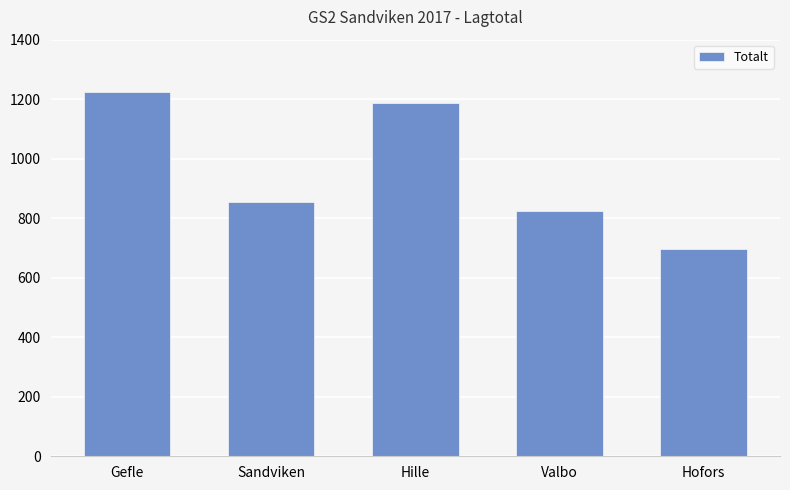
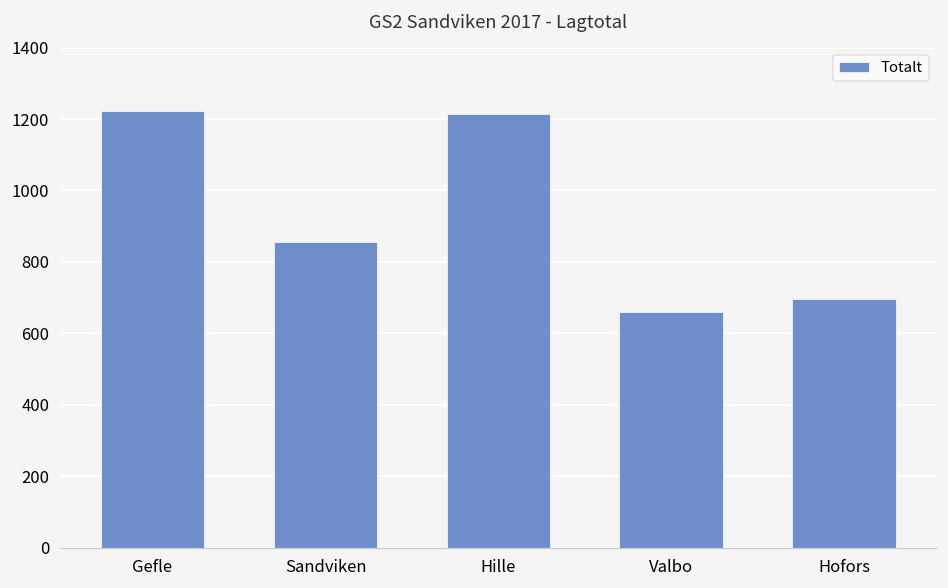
  {
    "Gefle": 1220,
    "Sandviken": 860,
-   "Hille": 1190,
-   "Valbo": 820,
+   "Hille": 1210,
+   "Valbo": 660,
    "Hofors": 700
  }
